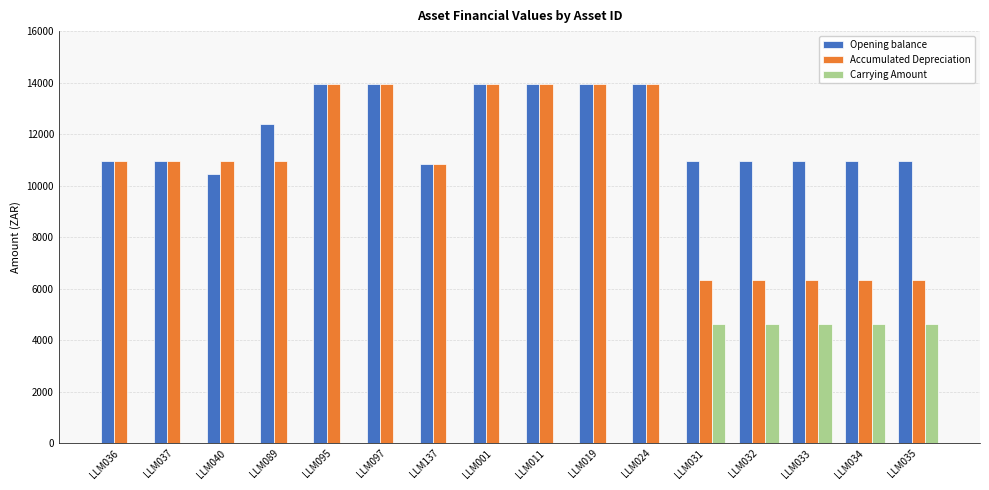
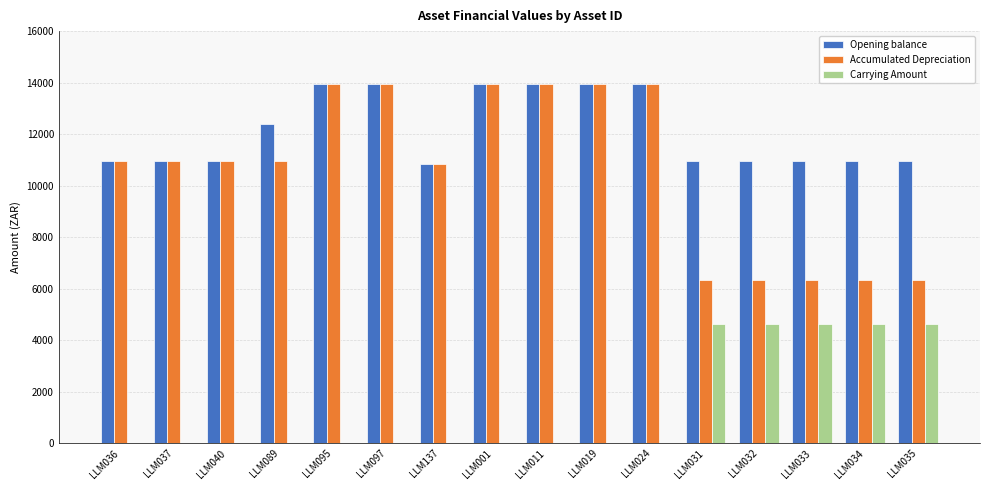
  {
    "Opening balance": {
      "LLM036": 11000,
      "LLM037": 11000,
-     "LLM040": 10500,
+     "LLM040": 11000,
      "LLM089": 12400,
      "LLM095": 14000,
      "LLM097": 14000,
      "LLM137": 10800,
      "LLM001": 14000,
      "LLM011": 14000,
      "LLM019": 14000,
      "LLM024": 14000,
      "LLM031": 11000,
      "LLM032": 11000,
      "LLM033": 11000,
      "LLM034": 11000,
      "LLM035": 11000
    },
    "Accumulated Depreciation": {
      "LLM036": 11000,
      "LLM037": 11000,
      "LLM040": 11000,
      "LLM089": 11000,
      "LLM095": 13900,
      "LLM097": 13900,
      "LLM137": 10800,
      "LLM001": 13900,
      "LLM011": 13900,
      "LLM019": 13900,
      "LLM024": 13900,
      "LLM031": 6300,
      "LLM032": 6300,
      "LLM033": 6300,
      "LLM034": 6300,
      "LLM035": 6300
    },
    "Carrying Amount": {
      "LLM031": 4600,
      "LLM032": 4600,
      "LLM033": 4600,
      "LLM034": 4600,
      "LLM035": 4600
    }
  }
